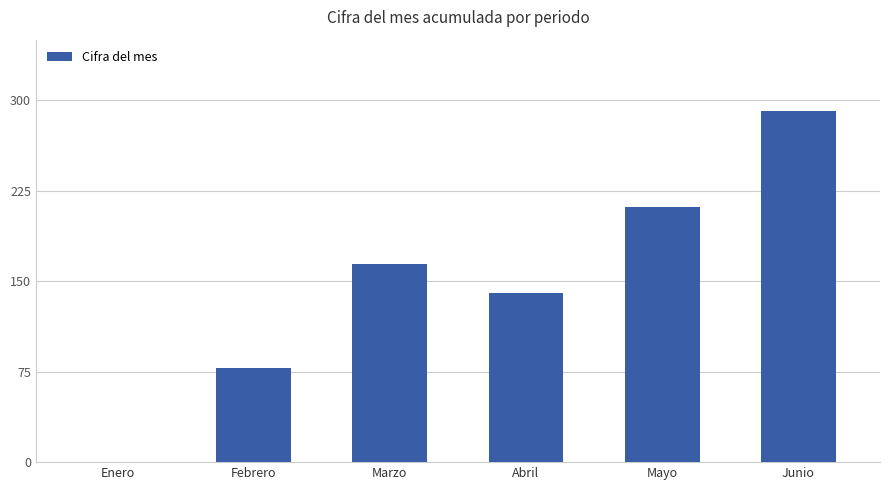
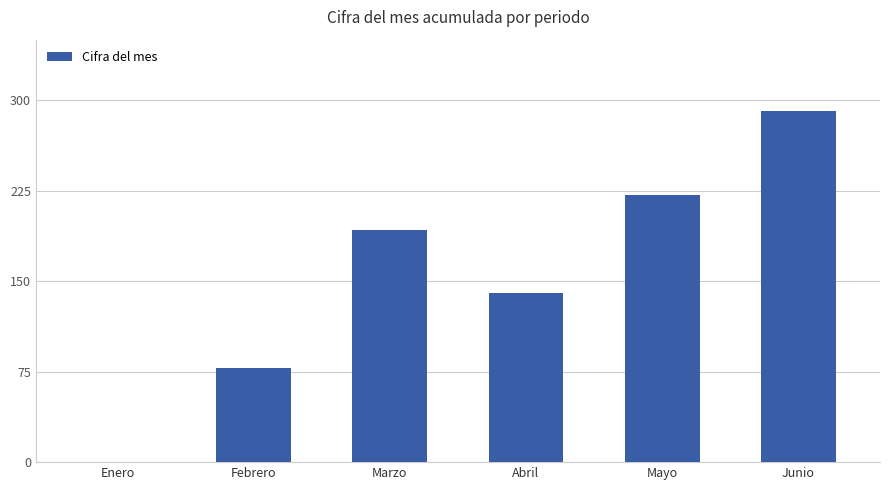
  {
    "Enero": 0,
    "Febrero": 78,
-   "Marzo": 164,
+   "Marzo": 193,
    "Abril": 140,
-   "Mayo": 211,
+   "Mayo": 221,
    "Junio": 291
  }
